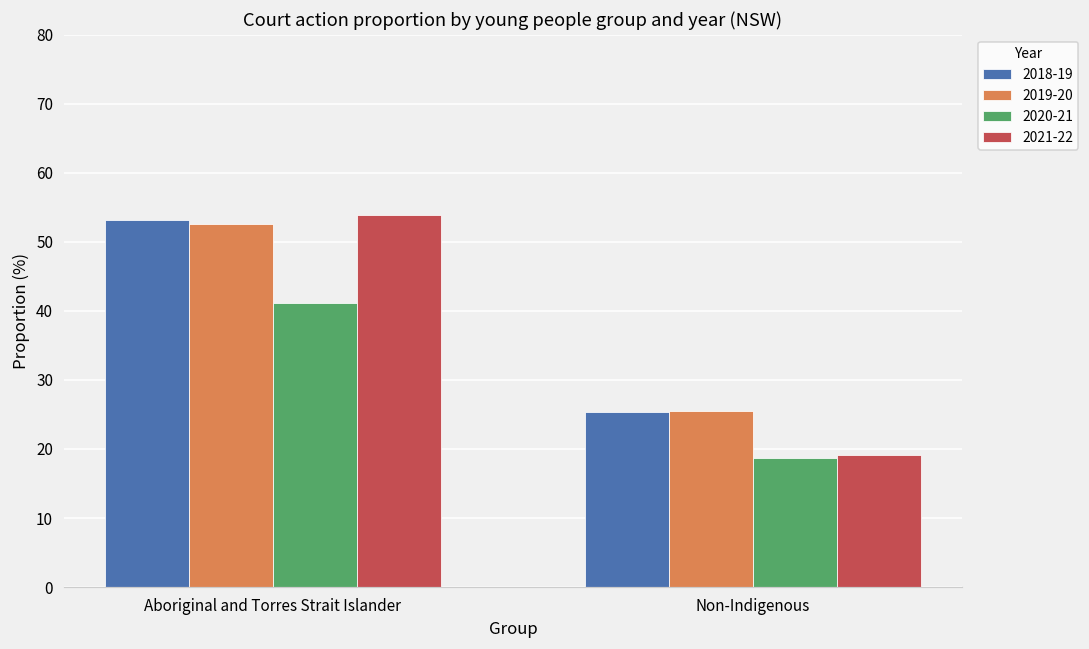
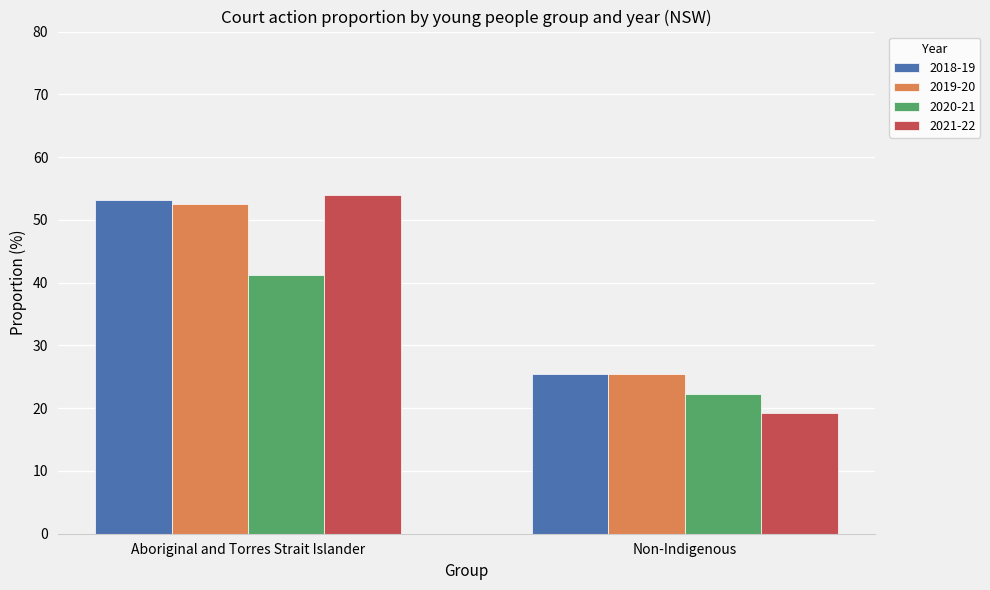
  {
    "2018-19": {
      "Aboriginal and Torres Strait Islander": 53,
      "Non-Indigenous": 25
    },
    "2020-21": {
      "Aboriginal and Torres Strait Islander": 41,
-     "Non-Indigenous": 19
+     "Non-Indigenous": 22
    }
  }
